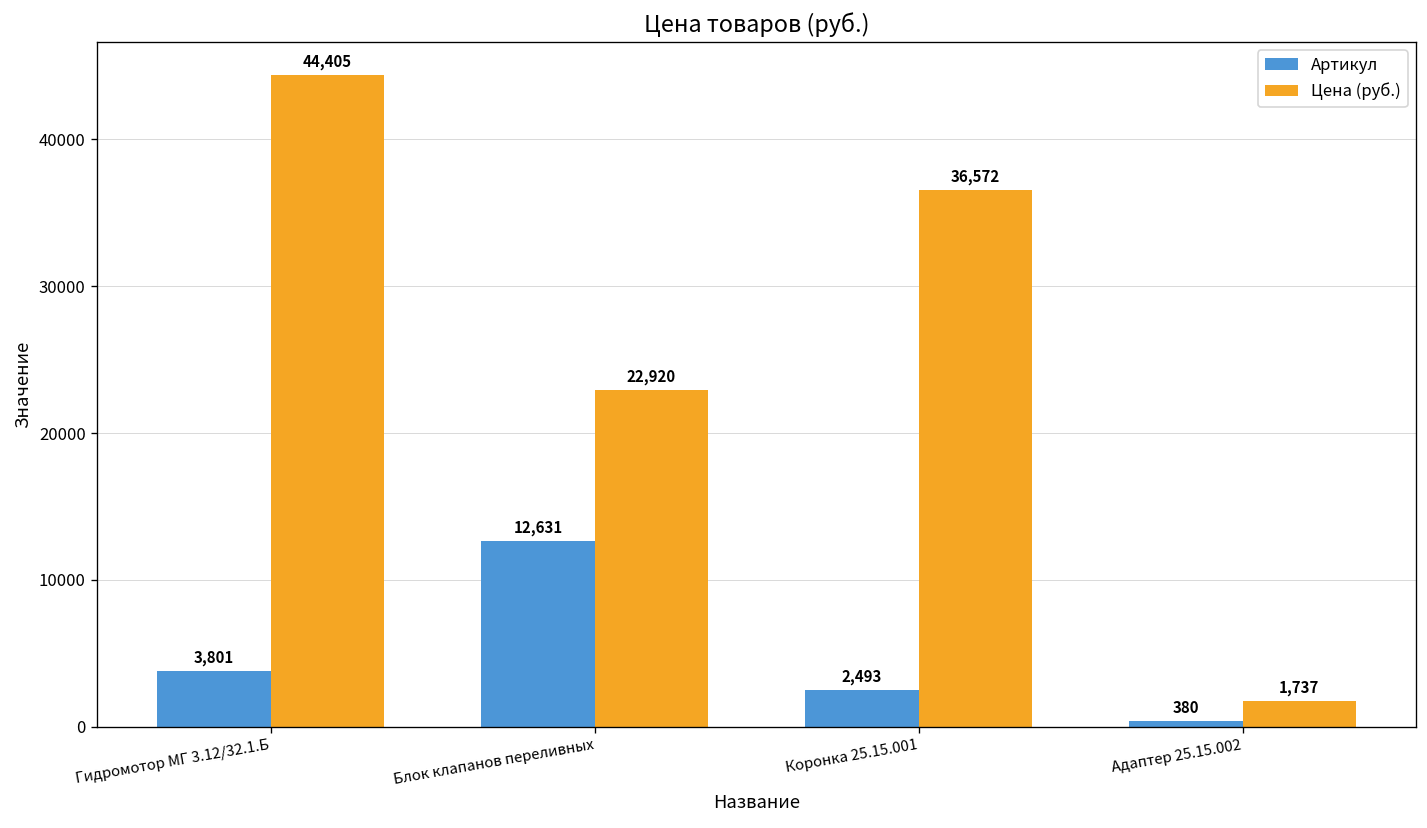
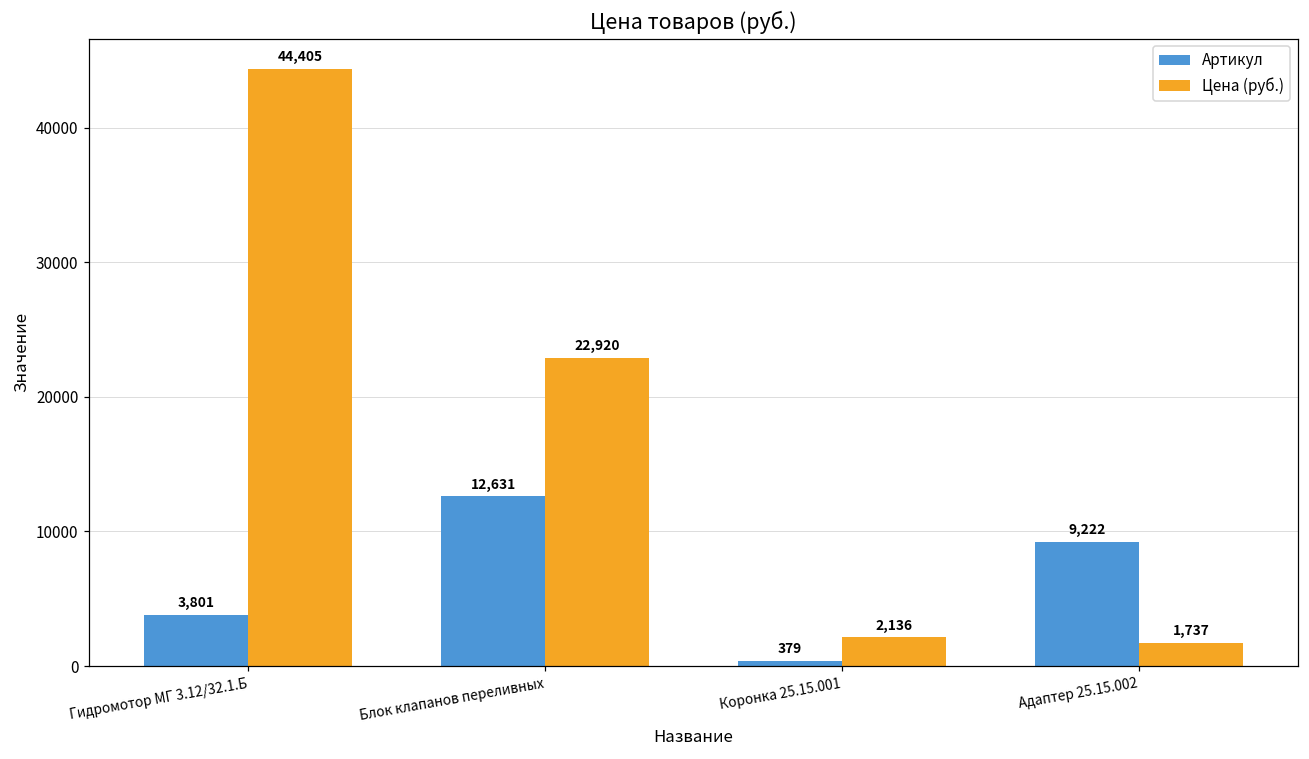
  {
    "Артикул": {
      "Гидромотор МГ 3.12/32.1.Б": "3,801",
      "Блок клапанов переливных": "12,631",
-     "Коронка 25.15.001": "2,493",
-     "Адаптер 25.15.002": "380"
+     "Коронка 25.15.001": "379",
+     "Адаптер 25.15.002": "9,222"
    },
    "Цена (руб.)": {
      "Гидромотор МГ 3.12/32.1.Б": "44,405",
      "Блок клапанов переливных": "22,920",
-     "Коронка 25.15.001": "36,572",
+     "Коронка 25.15.001": "2,136",
      "Адаптер 25.15.002": "1,737"
    }
  }
